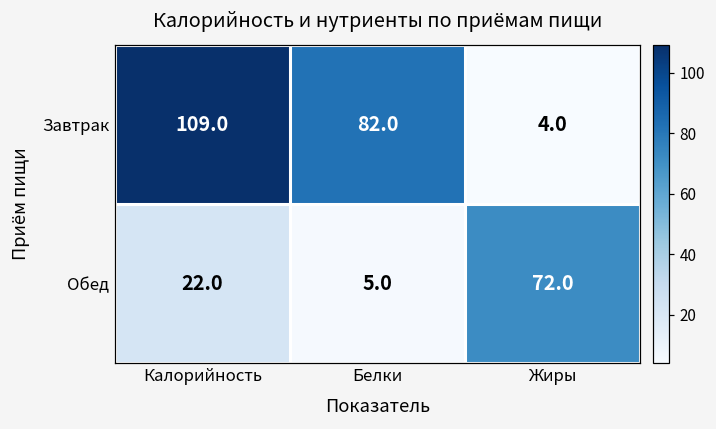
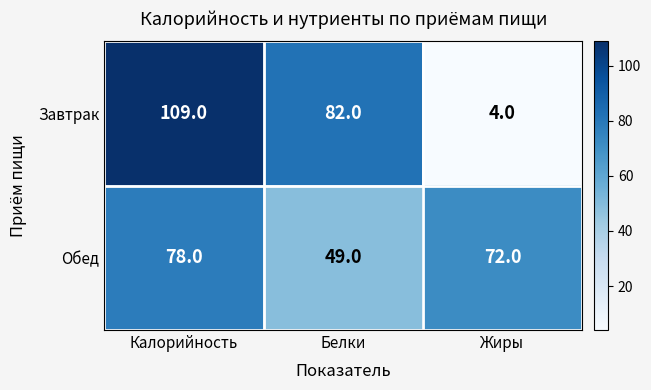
  {
    "Завтрак": {
      "Калорийность": 109.0,
      "Белки": 82.0,
      "Жиры": 4.0
    },
    "Обед": {
-     "Калорийность": 22.0,
-     "Белки": 5.0,
+     "Калорийность": 78.0,
+     "Белки": 49.0,
      "Жиры": 72.0
    }
  }
